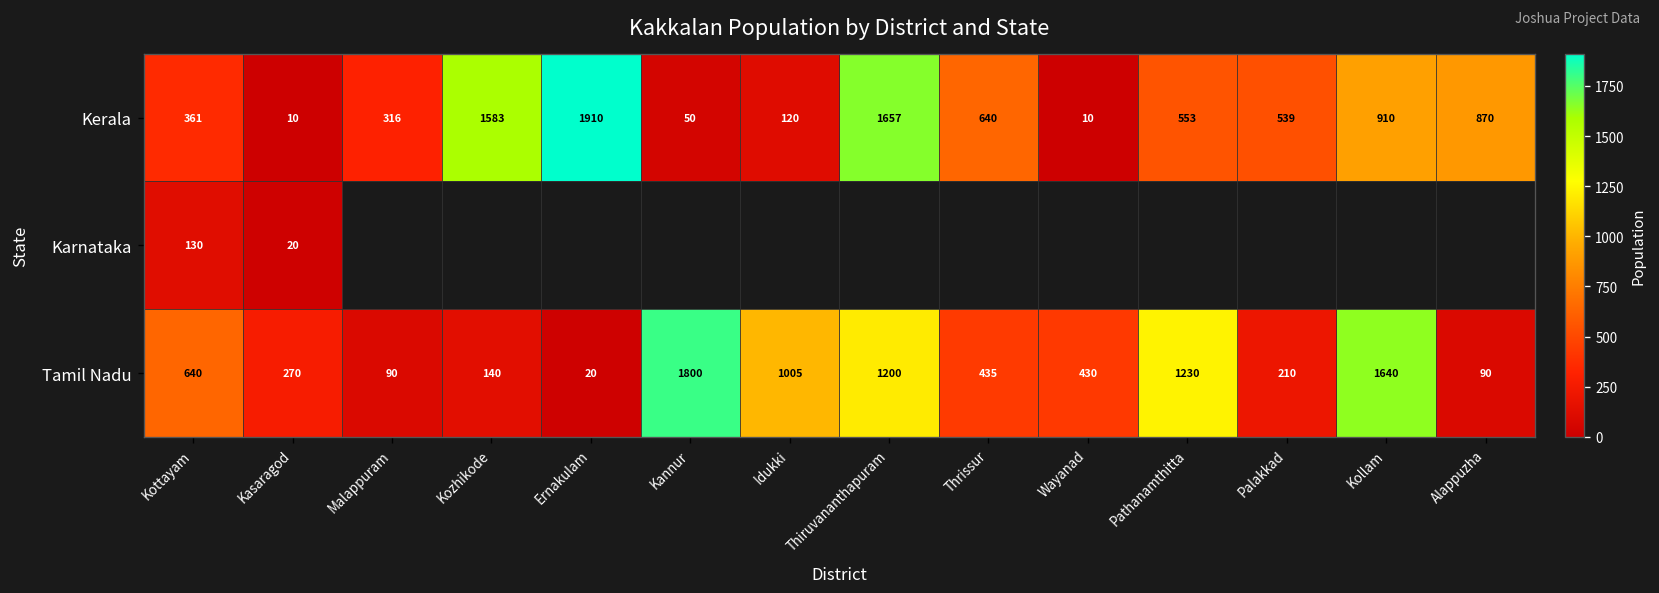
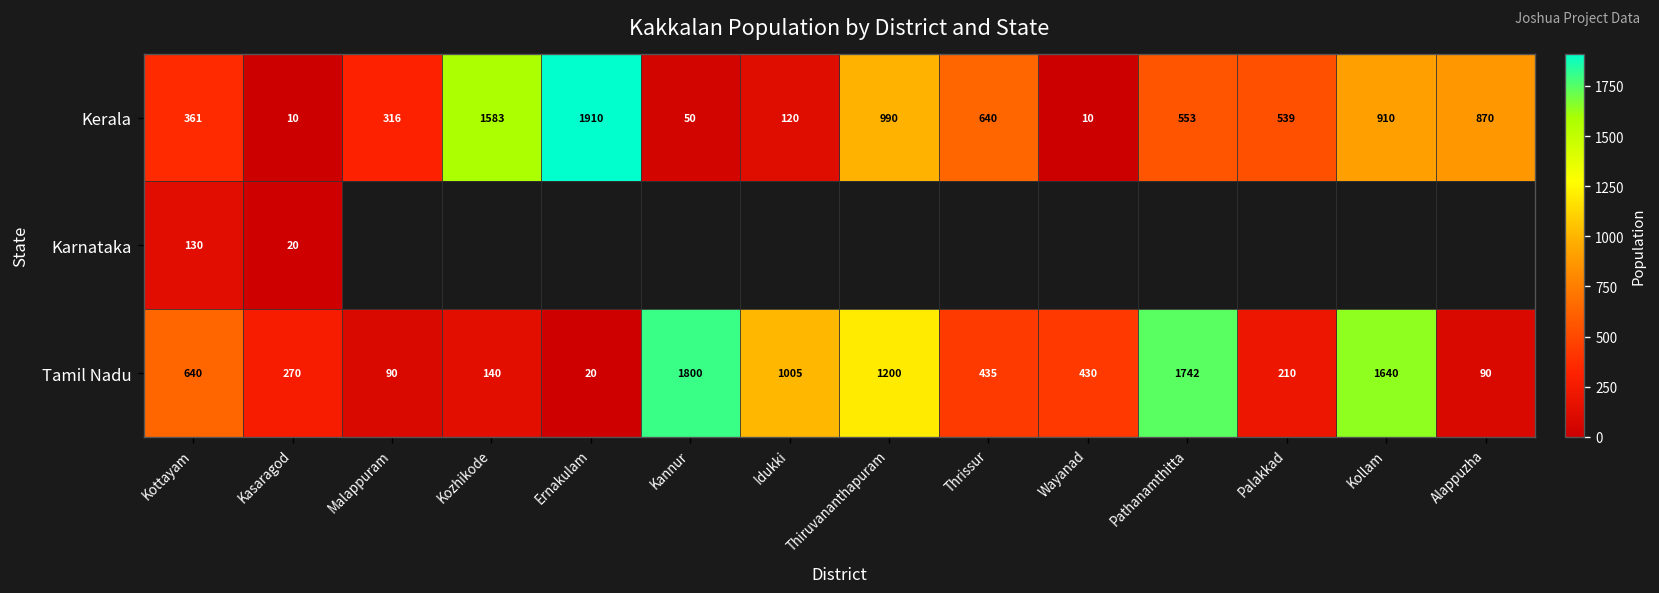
  {
    "Kerala": {
      "Kottayam": 361,
      "Kasaragod": 10,
      "Malappuram": 316,
      "Kozhikode": 1583,
      "Ernakulam": 1910,
      "Kannur": 50,
      "Idukki": 120,
-     "Thiruvananthapuram": 1657,
+     "Thiruvananthapuram": 990,
      "Thrissur": 640,
      "Wayanad": 10,
      "Pathanamthitta": 553,
      "Palakkad": 539,
      "Kollam": 910,
      "Alappuzha": 870
    },
    "Karnataka": {
      "Kottayam": 130,
      "Kasaragod": 20
    },
    "Tamil Nadu": {
      "Kottayam": 640,
      "Kasaragod": 270,
      "Malappuram": 90,
      "Kozhikode": 140,
      "Ernakulam": 20,
      "Kannur": 1800,
      "Idukki": 1005,
      "Thiruvananthapuram": 1200,
      "Thrissur": 435,
      "Wayanad": 430,
-     "Pathanamthitta": 1230,
+     "Pathanamthitta": 1742,
      "Palakkad": 210,
      "Kollam": 1640,
      "Alappuzha": 90
    }
  }
